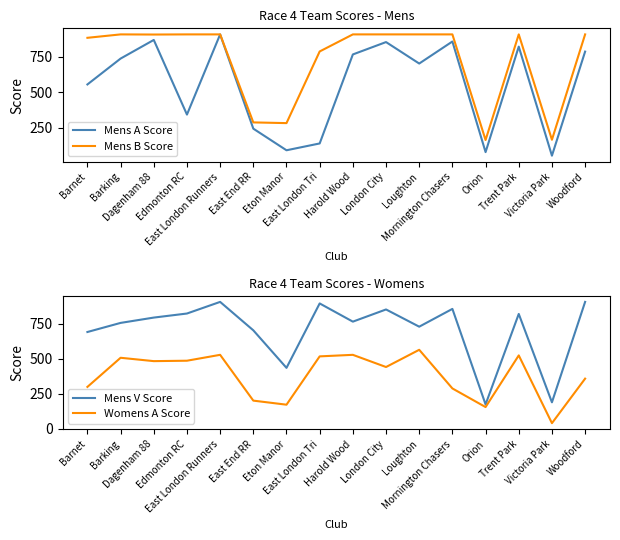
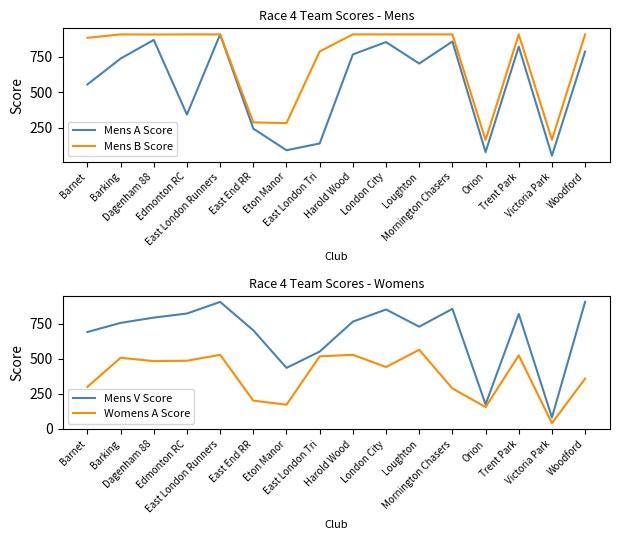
  {
    "Race 4 Team Scores - Mens": {
      "Mens A Score": {
        "Barnet": 550,
        "Barking": 740,
        "Dagenham 88": 870,
        "Edmonton RC": 340,
        "East End RR": 240,
        "Eton Manor": 90,
        "East London Tri": 140,
        "Harold Wood": 770,
        "London City": 850,
        "Loughton": 700,
        "Mornington Chasers": 860,
        "Orion": 80,
        "Trent Park": 820,
        "Victoria Park": 50,
        "Woodford": 790
      },
      "Mens B Score": {
        "Barnet": 880,
        "Barking": 910,
        "Dagenham 88": 910,
        "Edmonton RC": 910,
        "East End RR": 290,
        "Eton Manor": 280,
        "East London Tri": 790,
        "Harold Wood": 910,
        "London City": 910,
        "Loughton": 910,
        "Mornington Chasers": 910,
        "Orion": 160,
        "Trent Park": 910,
        "Victoria Park": 170,
        "Woodford": 910
      }
    },
    "Race 4 Team Scores - Womens": {
      "Mens V Score": {
        "Barnet": 690,
        "Barking": 760,
        "Dagenham 88": 790,
        "Edmonton RC": 820,
        "East London Runners": 910,
        "East End RR": 700,
        "Eton Manor": 440,
-       "East London Tri": 900,
+       "East London Tri": 550,
        "Harold Wood": 770,
        "London City": 850,
        "Loughton": 730,
        "Mornington Chasers": 860,
        "Orion": 170,
        "Trent Park": 820,
-       "Victoria Park": 190,
+       "Victoria Park": 80,
        "Woodford": 910
      },
      "Womens A Score": {
        "Barnet": 300,
        "Barking": 510,
        "Dagenham 88": 480,
        "Edmonton RC": 490,
        "East London Runners": 530,
        "East End RR": 200,
        "Eton Manor": 170,
        "East London Tri": 520,
        "Harold Wood": 530,
        "London City": 440,
        "Loughton": 560,
        "Mornington Chasers": 290,
        "Orion": 160,
        "Trent Park": 520,
        "Victoria Park": 40,
        "Woodford": 360
      }
    }
  }
